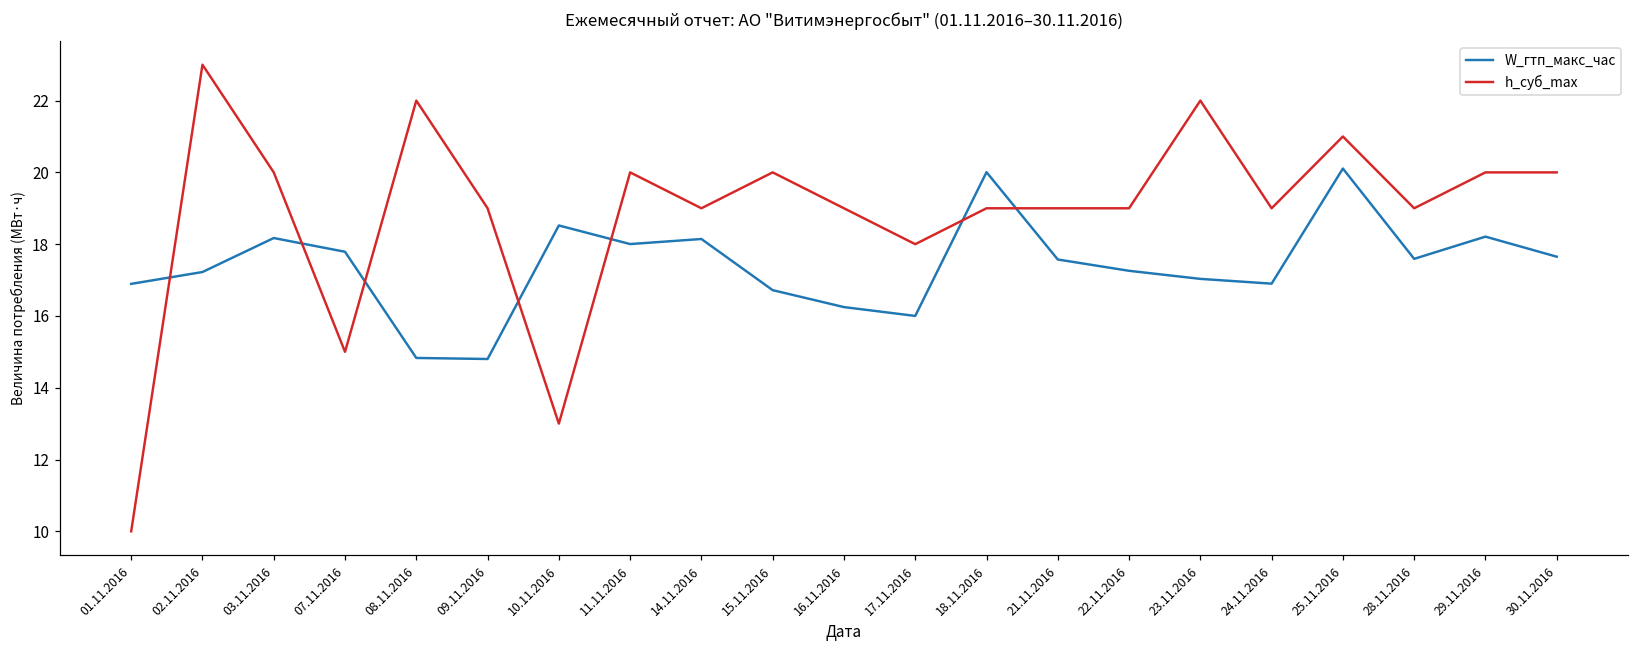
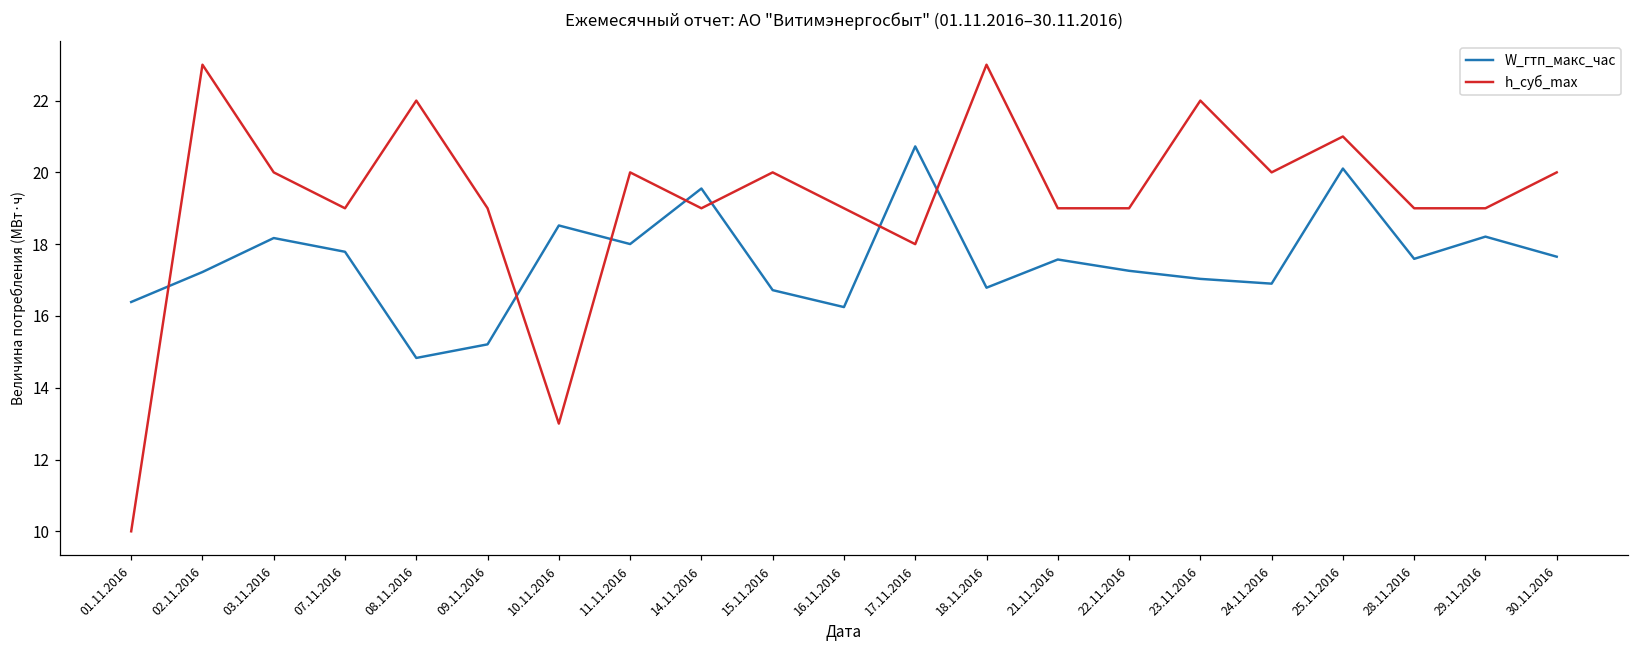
  {
    "W_гтп_макс_час": {
-     "01.11.2016": 16.9,
+     "01.11.2016": 16.4,
      "02.11.2016": 17.2,
      "03.11.2016": 18.2,
      "07.11.2016": 17.8,
      "08.11.2016": 14.8,
-     "09.11.2016": 14.8,
+     "09.11.2016": 15.2,
      "10.11.2016": 18.5,
      "11.11.2016": 18.0,
-     "14.11.2016": 18.1,
+     "14.11.2016": 19.6,
      "15.11.2016": 16.7,
      "16.11.2016": 16.2,
-     "17.11.2016": 16.0,
-     "18.11.2016": 20.0,
+     "17.11.2016": 20.7,
+     "18.11.2016": 16.8,
      "21.11.2016": 17.6,
      "22.11.2016": 17.3,
      "23.11.2016": 17.0,
      "24.11.2016": 16.9,
      "25.11.2016": 20.1,
      "28.11.2016": 17.6,
      "29.11.2016": 18.2,
      "30.11.2016": 17.7
    },
    "h_суб_max": {
      "01.11.2016": 10,
      "02.11.2016": 23,
      "03.11.2016": 20,
-     "07.11.2016": 15,
+     "07.11.2016": 19,
      "08.11.2016": 22,
      "09.11.2016": 19,
      "10.11.2016": 13,
      "11.11.2016": 20,
      "14.11.2016": 19,
      "15.11.2016": 20,
      "16.11.2016": 19,
      "17.11.2016": 18,
-     "18.11.2016": 19,
+     "18.11.2016": 23,
      "21.11.2016": 19,
      "22.11.2016": 19,
      "23.11.2016": 22,
-     "24.11.2016": 19,
+     "24.11.2016": 20,
      "25.11.2016": 21,
      "28.11.2016": 19,
-     "29.11.2016": 20,
+     "29.11.2016": 19,
      "30.11.2016": 20
    }
  }
